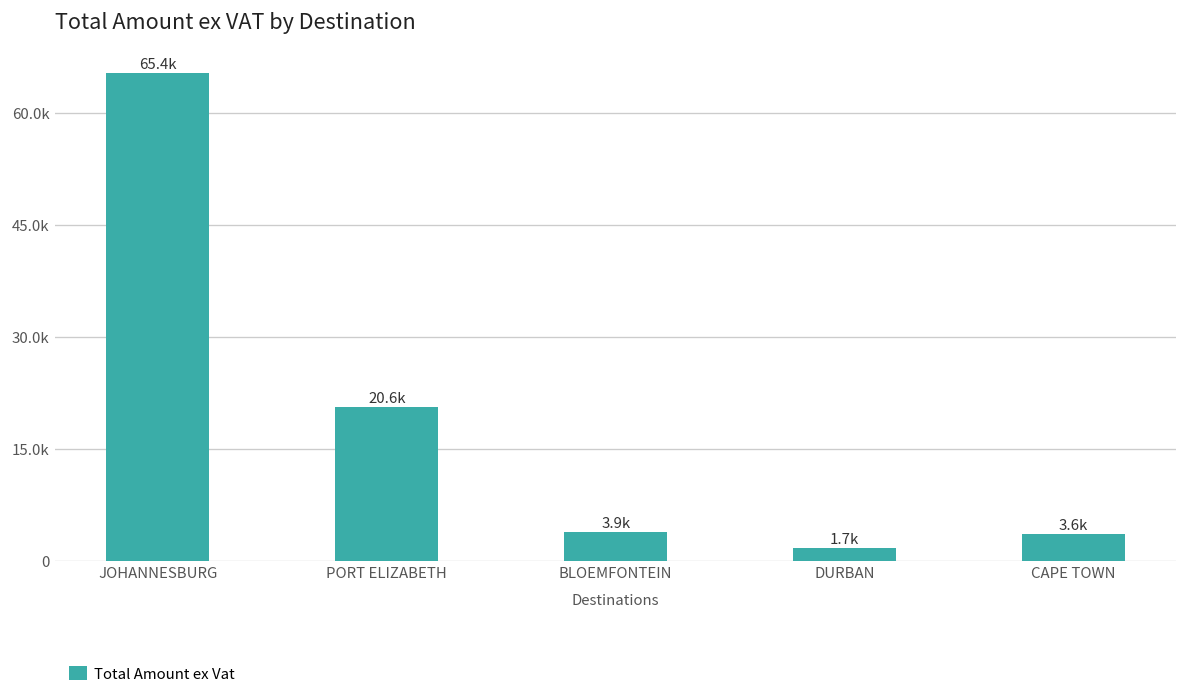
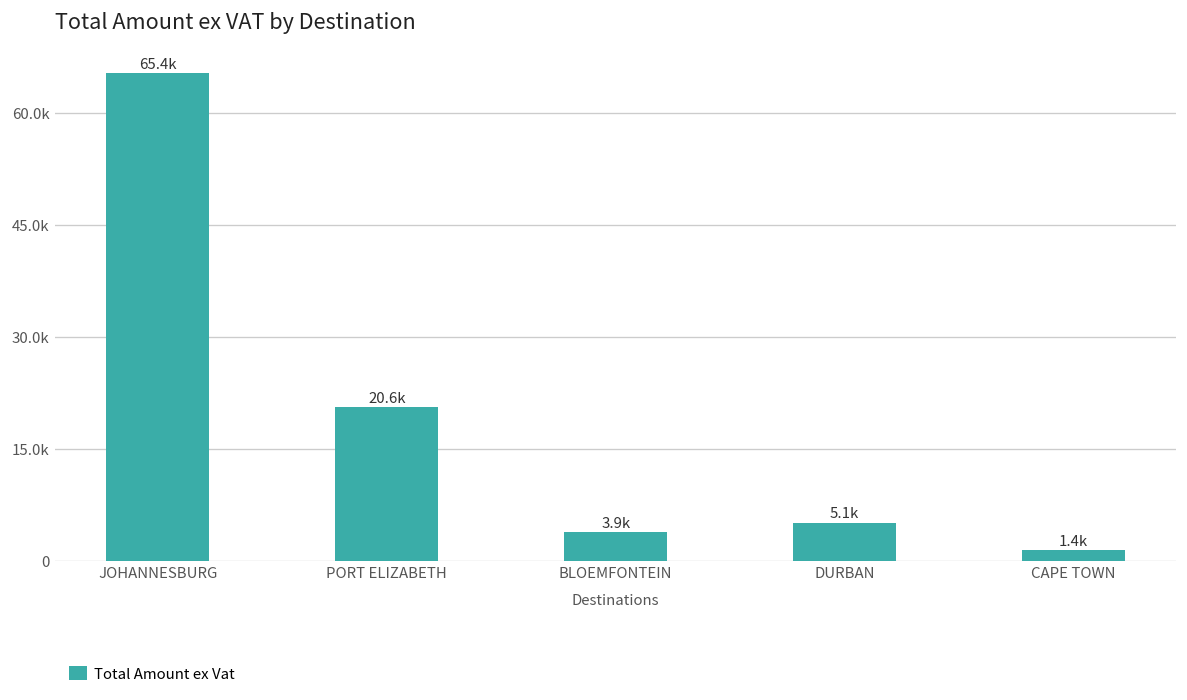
  {
    "JOHANNESBURG": "65.4k",
    "PORT ELIZABETH": "20.6k",
    "BLOEMFONTEIN": "3.9k",
-   "DURBAN": "1.7k",
-   "CAPE TOWN": "3.6k"
+   "DURBAN": "5.1k",
+   "CAPE TOWN": "1.4k"
  }
